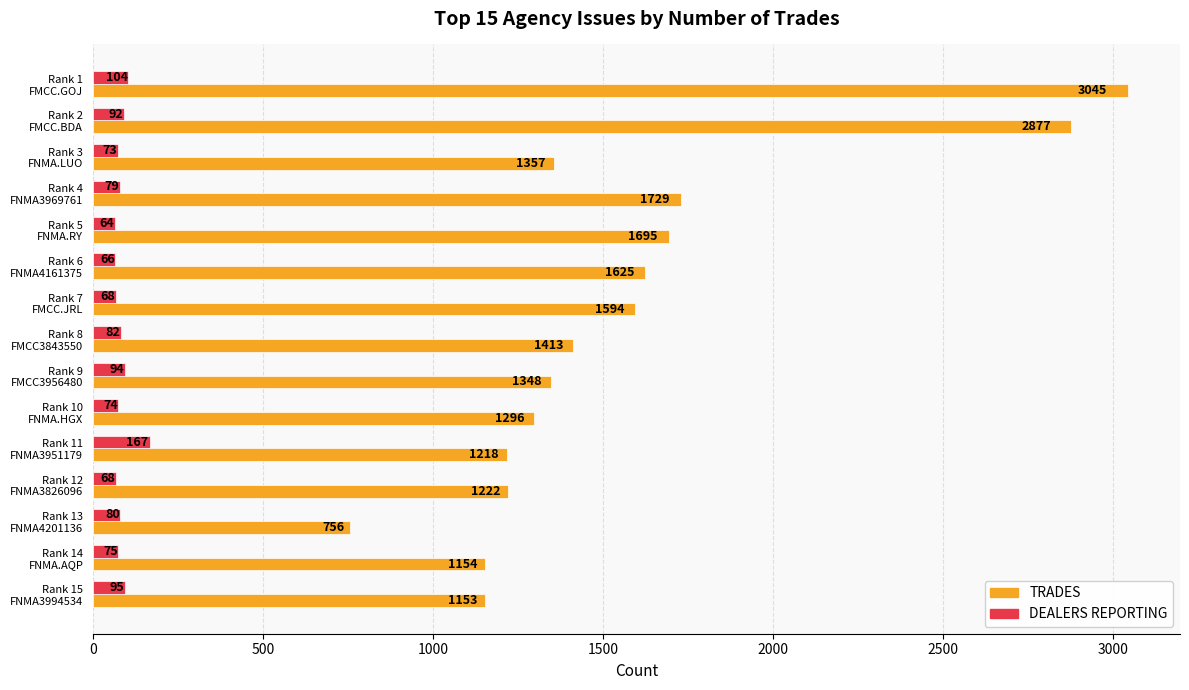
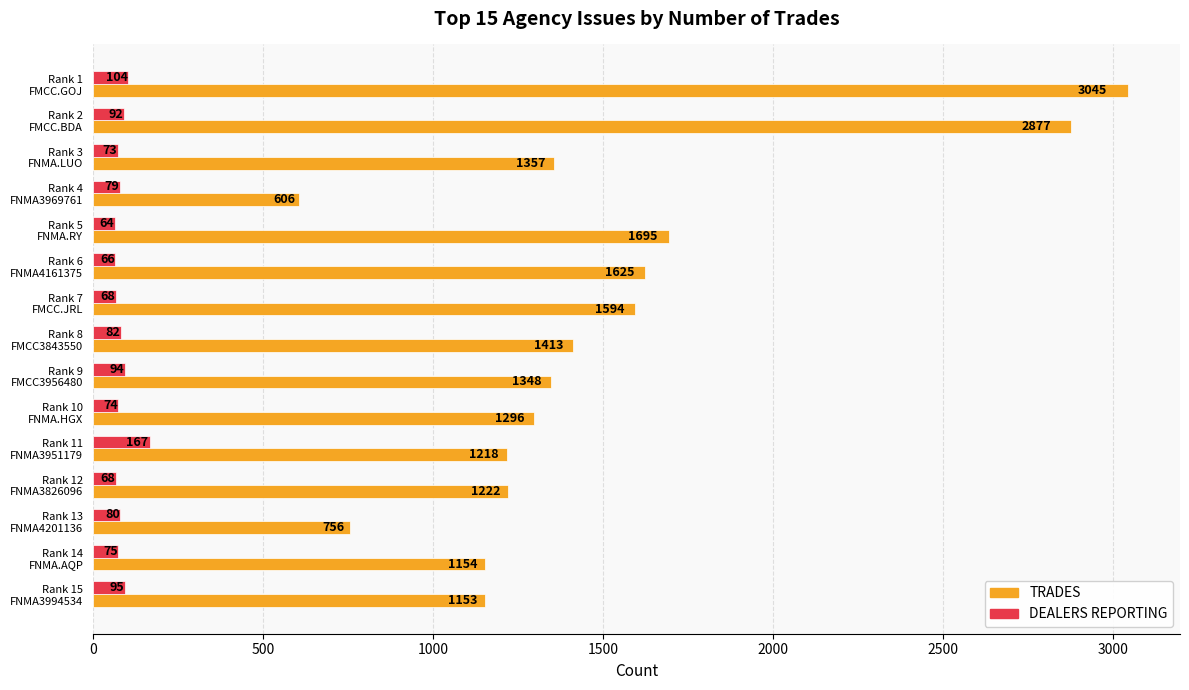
  {
    "TRADES": {
      "Rank 1 FMCC.GOJ": 3045,
      "Rank 2 FMCC.BDA": 2877,
      "Rank 3 FNMA.LUO": 1357,
-     "Rank 4 FNMA3969761": 1729,
+     "Rank 4 FNMA3969761": 606,
      "Rank 5 FNMA.RY": 1695,
      "Rank 6 FNMA4161375": 1625,
      "Rank 7 FMCC.JRL": 1594,
      "Rank 8 FMCC3843550": 1413,
      "Rank 9 FMCC3956480": 1348,
      "Rank 10 FNMA.HGX": 1296,
      "Rank 11 FNMA3951179": 1218,
      "Rank 12 FNMA3826096": 1222,
      "Rank 13 FNMA4201136": 756,
      "Rank 14 FNMA.AQP": 1154,
      "Rank 15 FNMA3994534": 1153
    },
    "DEALERS REPORTING": {
      "Rank 1 FMCC.GOJ": 104,
      "Rank 2 FMCC.BDA": 92,
      "Rank 3 FNMA.LUO": 73,
      "Rank 4 FNMA3969761": 79,
      "Rank 5 FNMA.RY": 64,
      "Rank 6 FNMA4161375": 66,
      "Rank 7 FMCC.JRL": 68,
      "Rank 8 FMCC3843550": 82,
      "Rank 9 FMCC3956480": 94,
      "Rank 10 FNMA.HGX": 74,
      "Rank 11 FNMA3951179": 167,
      "Rank 12 FNMA3826096": 68,
      "Rank 13 FNMA4201136": 80,
      "Rank 14 FNMA.AQP": 75,
      "Rank 15 FNMA3994534": 95
    }
  }
